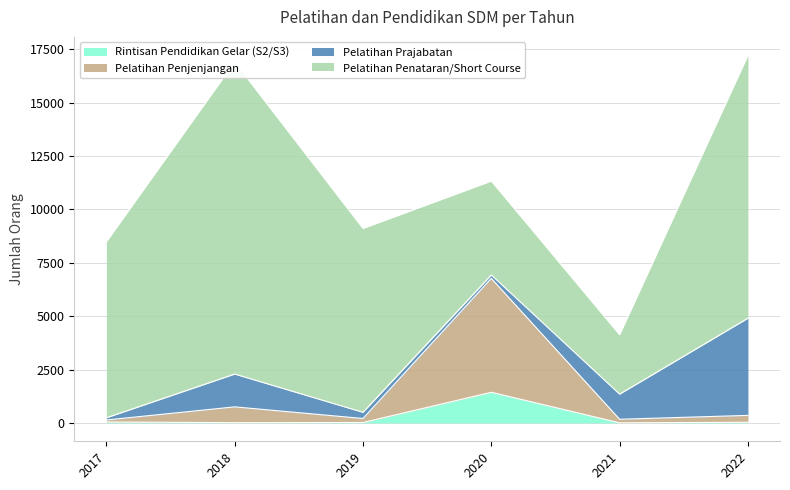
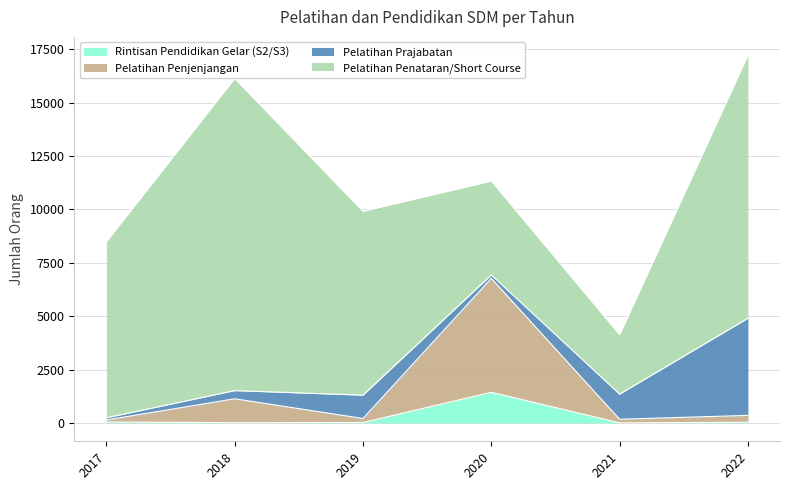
  {
    "Rintisan Pendidikan Gelar (S2/S3)": {
      "2018": 0,
      "2019": 0,
      "2020": 1400,
      "2021": 0,
      "2022": 0
    },
    "Pelatihan Penjenjangan": {
-     "2018": 700,
+     "2018": 1100,
      "2019": 200,
      "2020": 5300,
      "2021": 200,
      "2022": 300
    },
    "Pelatihan Prajabatan": {
-     "2018": 1500,
-     "2019": 300,
+     "2018": 400,
+     "2019": 1100,
      "2020": 200,
      "2021": 1200,
      "2022": 4600
    },
    "Pelatihan Penataran/Short Course": {
      "2017": 8200,
      "2019": 8600,
      "2020": 4400,
      "2021": 2800,
      "2022": 12300
    }
  }
